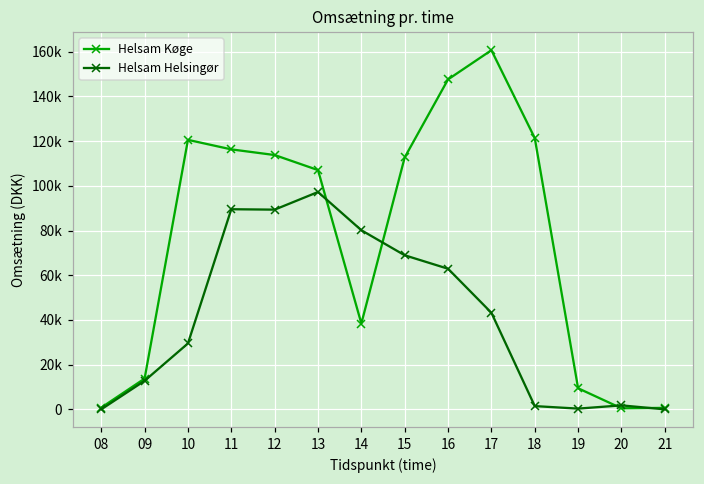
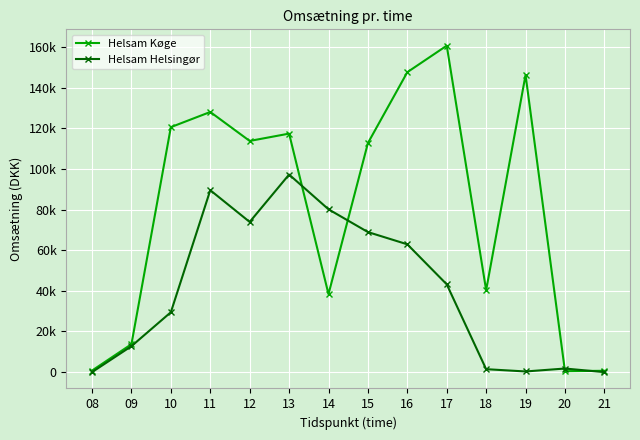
  {
    "Helsam Køge": {
      "10": 121000,
-     "11": 116000,
+     "11": 128000,
      "12": 114000,
-     "13": 107000,
+     "13": 117000,
      "14": 38000,
      "15": 113000,
      "16": 148000,
      "17": 161000,
-     "18": 121000,
-     "19": 9000,
+     "18": 40000,
+     "19": 146000,
      "20": 0
    },
    "Helsam Helsingør": {
      "10": 29000,
      "11": 90000,
-     "12": 89000,
+     "12": 74000,
      "13": 97000,
      "14": 80000,
      "15": 69000,
      "16": 63000,
      "17": 43000,
      "18": 1000,
      "19": 0,
      "20": 2000
    }
  }
